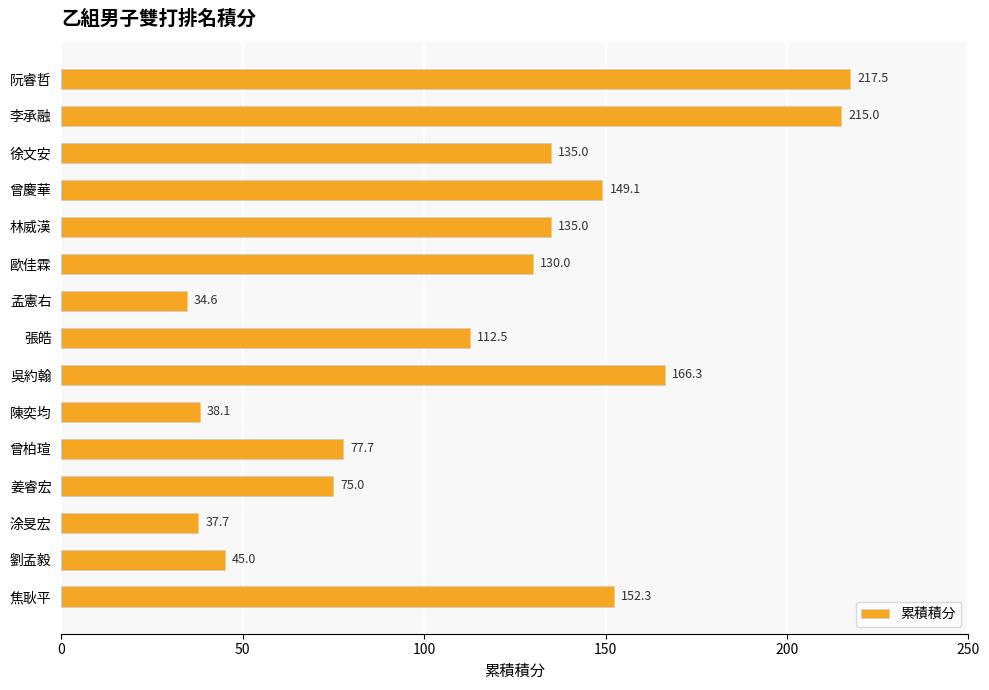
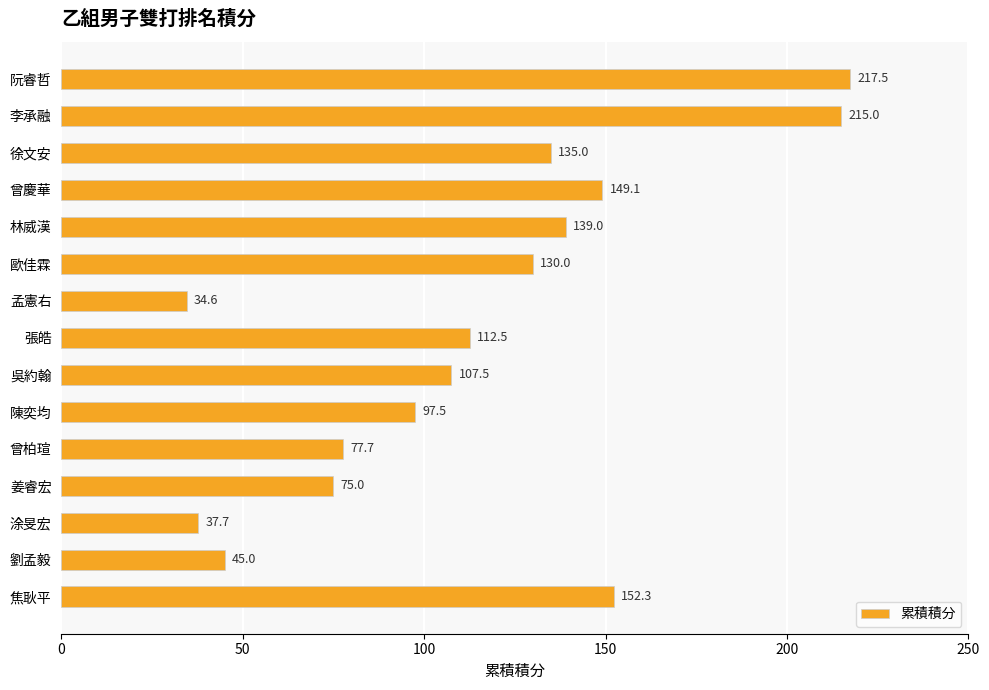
  {
    "阮睿哲": 217.5,
    "李承融": 215.0,
    "徐文安": 135.0,
    "曾慶華": 149.1,
-   "林威漢": 135.0,
+   "林威漢": 139.0,
    "歐佳霖": 130.0,
    "孟憲右": 34.6,
    "張皓": 112.5,
-   "吳約翰": 166.3,
-   "陳奕均": 38.1,
+   "吳約翰": 107.5,
+   "陳奕均": 97.5,
    "曾柏瑄": 77.7,
    "姜睿宏": 75.0,
    "涂旻宏": 37.7,
    "劉孟毅": 45.0,
    "焦耿平": 152.3
  }
